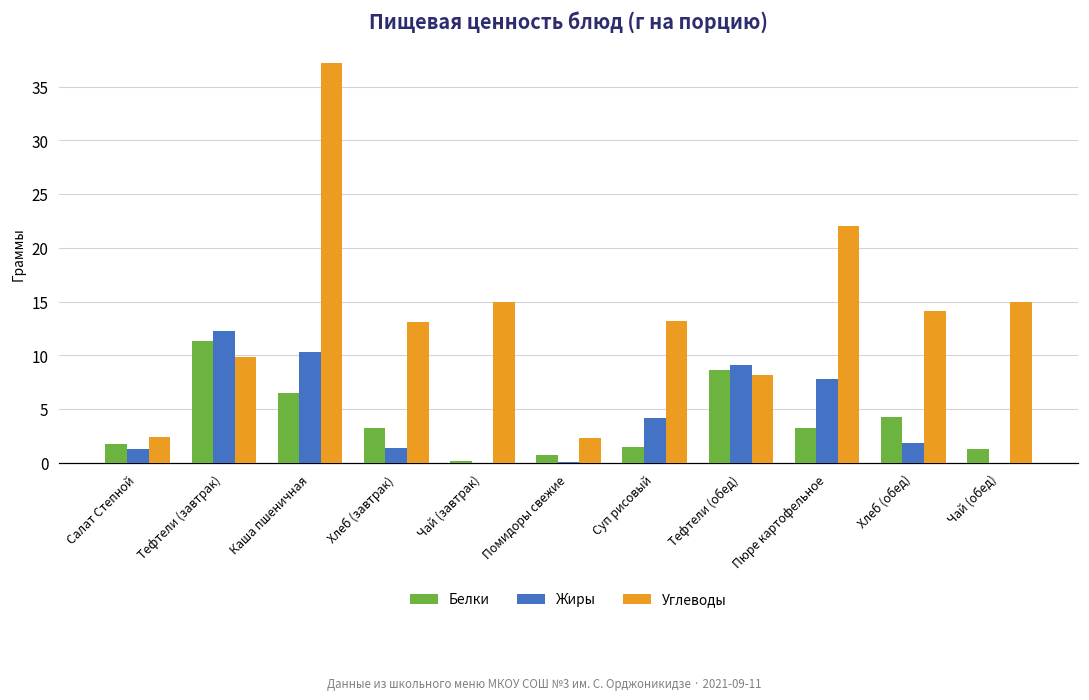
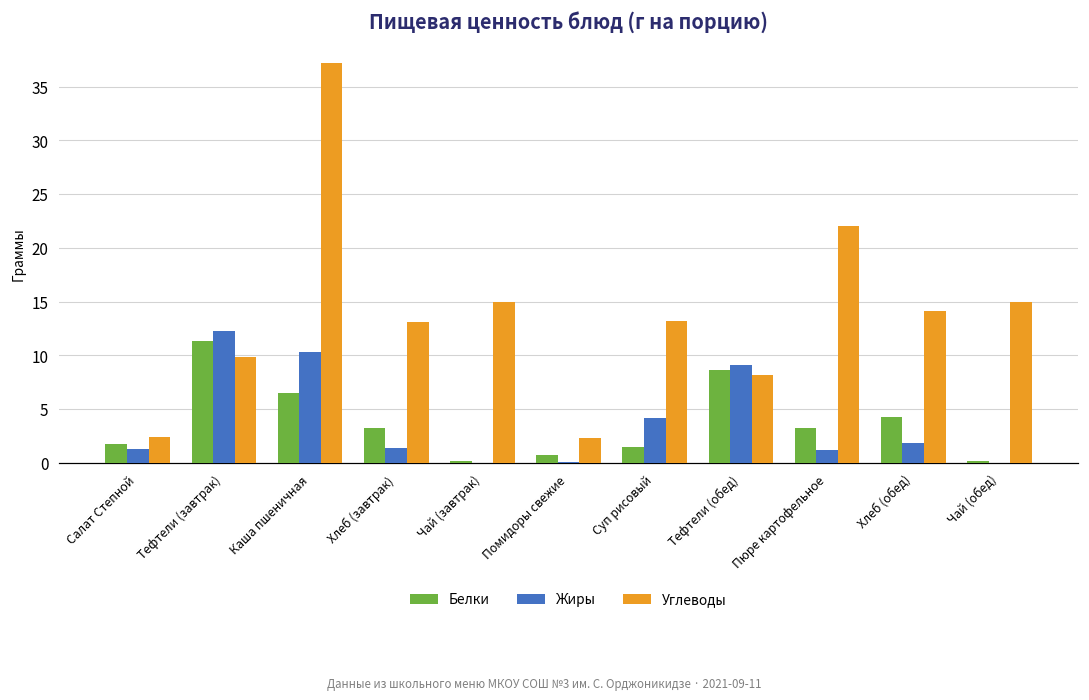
  {
    "Белки": {
      "Салат Степной": 2,
      "Тефтели (завтрак)": 11,
      "Каша пшеничная": 6,
      "Хлеб (завтрак)": 3,
      "Помидоры свежие": 1,
      "Суп рисовый": 1,
      "Тефтели (обед)": 9,
      "Пюре картофельное": 3,
      "Хлеб (обед)": 4,
-     "Чай (обед)": 1
+     "Чай (обед)": 0
    },
    "Жиры": {
      "Салат Степной": 1,
      "Тефтели (завтрак)": 12,
      "Каша пшеничная": 10,
      "Хлеб (завтрак)": 1,
      "Чай (завтрак)": 0,
      "Суп рисовый": 4,
      "Тефтели (обед)": 9,
-     "Пюре картофельное": 8,
+     "Пюре картофельное": 1,
      "Хлеб (обед)": 2,
      "Чай (обед)": 0
    },
    "Углеводы": {
      "Салат Степной": 2,
      "Тефтели (завтрак)": 10,
      "Каша пшеничная": 37,
      "Хлеб (завтрак)": 13,
      "Чай (завтрак)": 15,
      "Помидоры свежие": 2,
      "Суп рисовый": 13,
      "Тефтели (обед)": 8,
      "Пюре картофельное": 22,
      "Хлеб (обед)": 14,
      "Чай (обед)": 15
    }
  }
